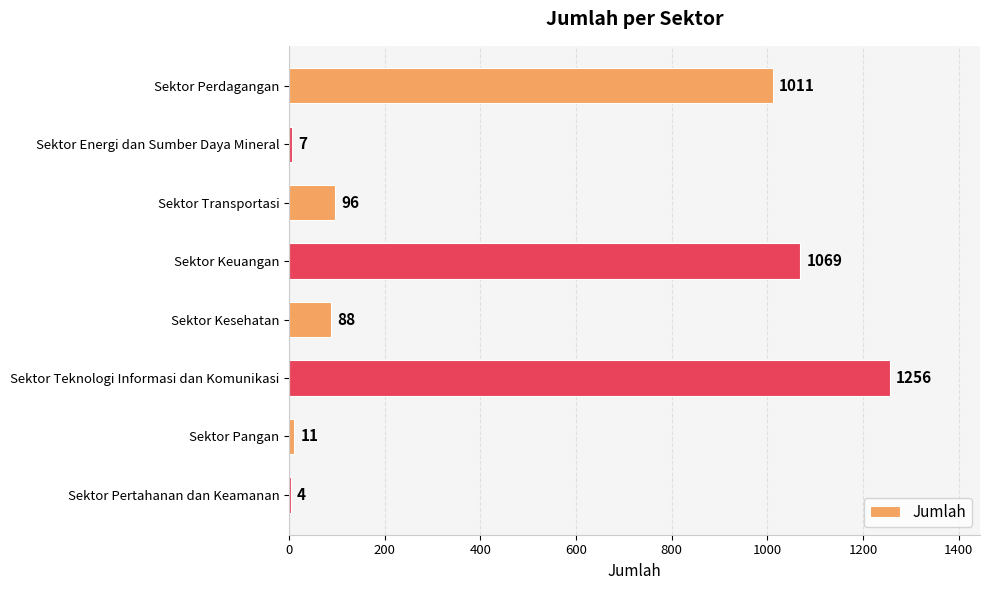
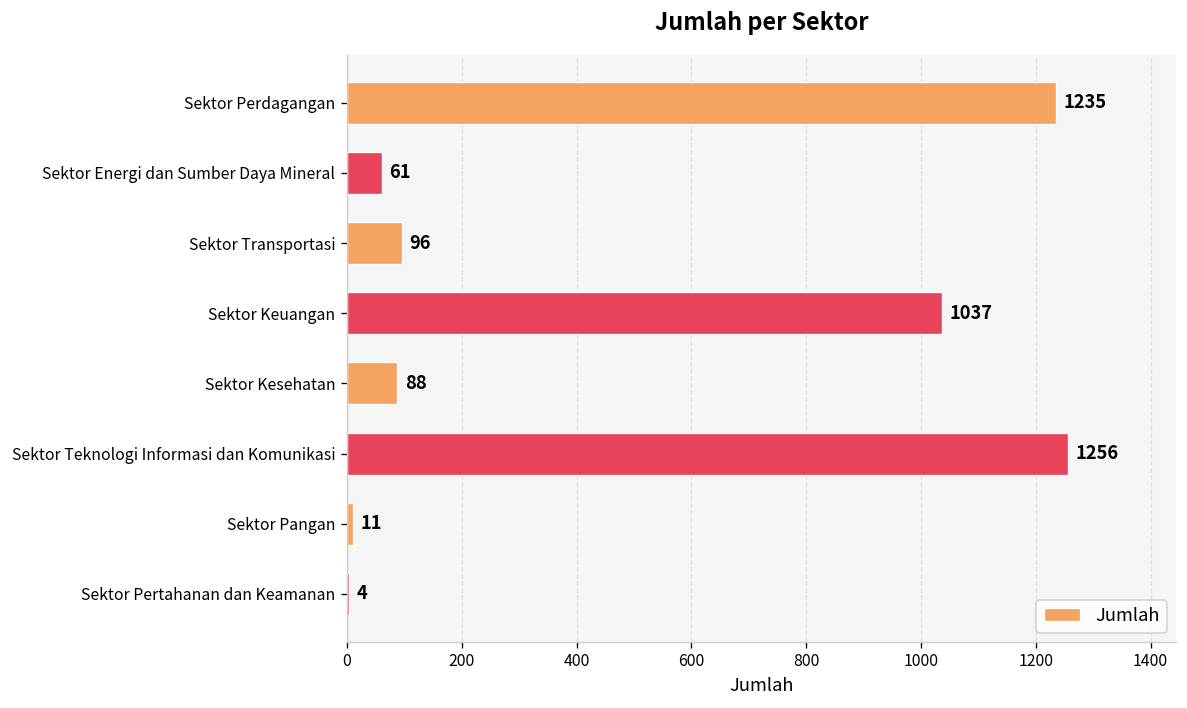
  {
-   "Sektor Perdagangan": 1011,
-   "Sektor Energi dan Sumber Daya Mineral": 7,
+   "Sektor Perdagangan": 1235,
+   "Sektor Energi dan Sumber Daya Mineral": 61,
    "Sektor Transportasi": 96,
-   "Sektor Keuangan": 1069,
+   "Sektor Keuangan": 1037,
    "Sektor Kesehatan": 88,
    "Sektor Teknologi Informasi dan Komunikasi": 1256,
    "Sektor Pangan": 11,
    "Sektor Pertahanan dan Keamanan": 4
  }
